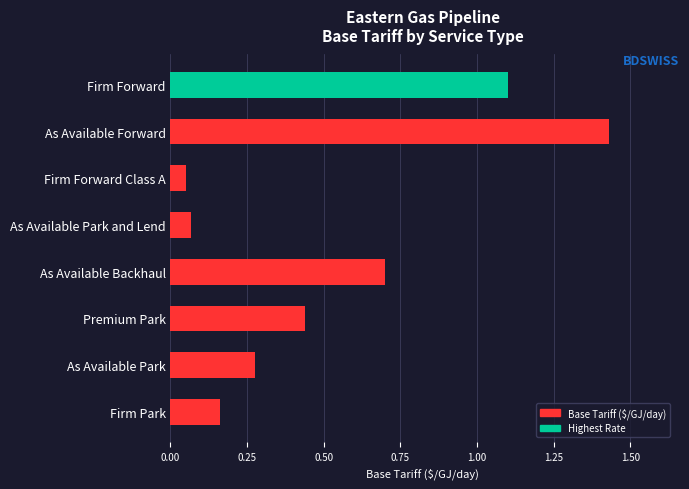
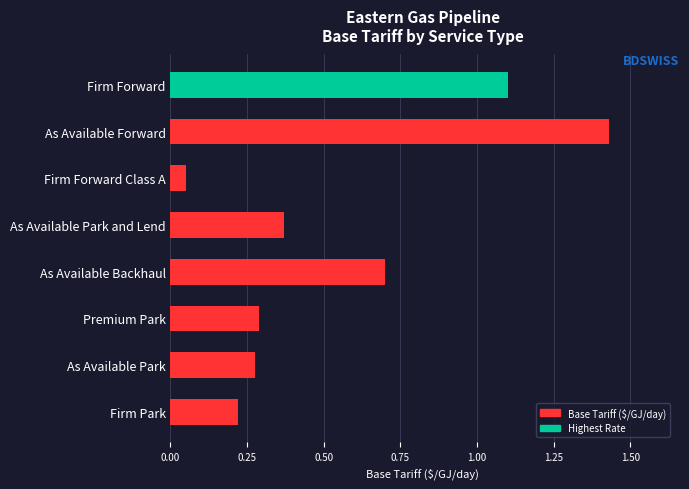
  {
    "Firm Forward": 1.10,
    "As Available Forward": 1.43,
    "Firm Forward Class A": 0.05,
-   "As Available Park and Lend": 0.07,
+   "As Available Park and Lend": 0.37,
    "As Available Backhaul": 0.70,
-   "Premium Park": 0.44,
+   "Premium Park": 0.29,
    "As Available Park": 0.28,
-   "Firm Park": 0.16
+   "Firm Park": 0.22
  }
